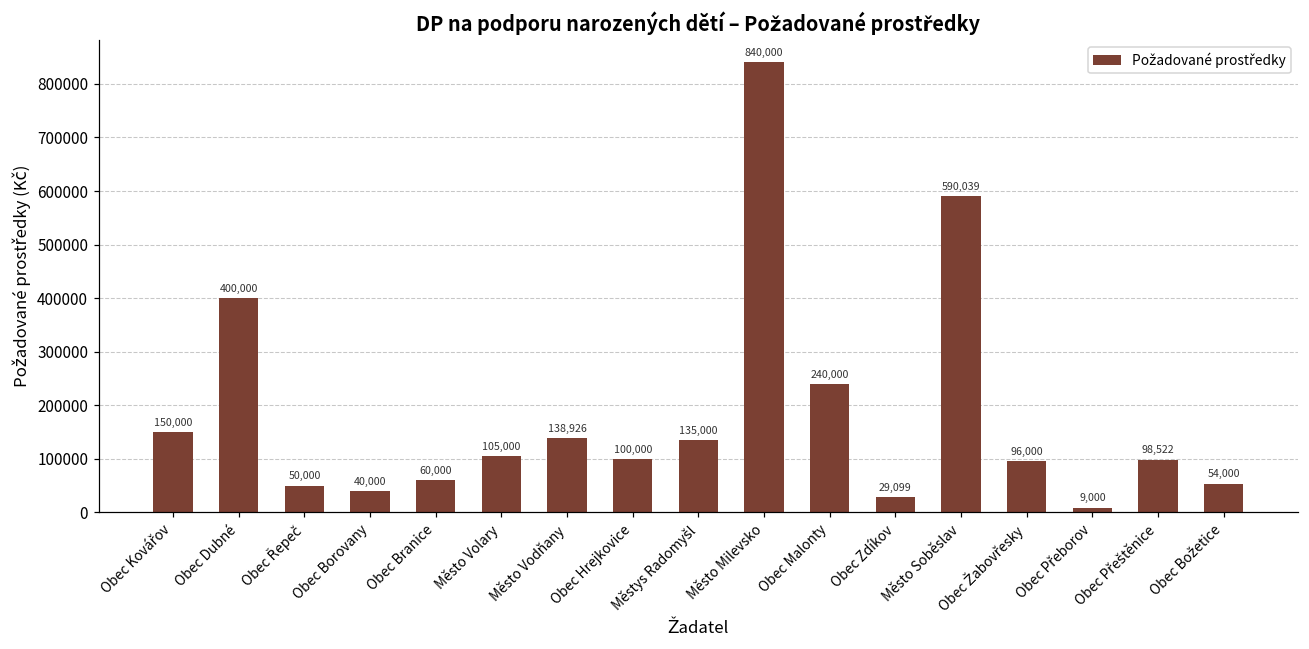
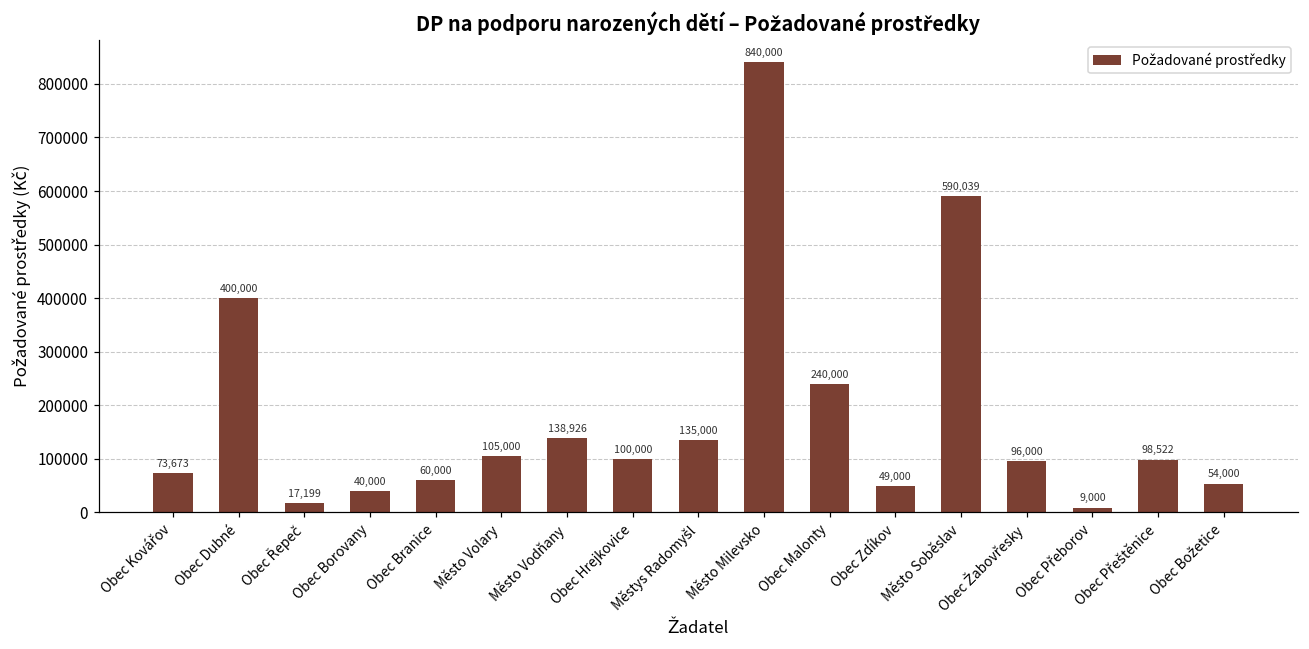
  {
-   "Obec Kovářov": "150,000",
+   "Obec Kovářov": "73,673",
    "Obec Dubné": "400,000",
-   "Obec Řepeč": "50,000",
+   "Obec Řepeč": "17,199",
    "Obec Borovany": "40,000",
    "Obec Branice": "60,000",
    "Město Volary": "105,000",
    "Město Vodňany": "138,926",
    "Obec Hrejkovice": "100,000",
    "Městys Radomyšl": "135,000",
    "Město Milevsko": "840,000",
    "Obec Malonty": "240,000",
-   "Obec Zdíkov": "29,099",
+   "Obec Zdíkov": "49,000",
    "Město Soběslav": "590,039",
    "Obec Žabovřesky": "96,000",
    "Obec Přeborov": "9,000",
    "Obec Přeštěnice": "98,522",
    "Obec Božetice": "54,000"
  }
